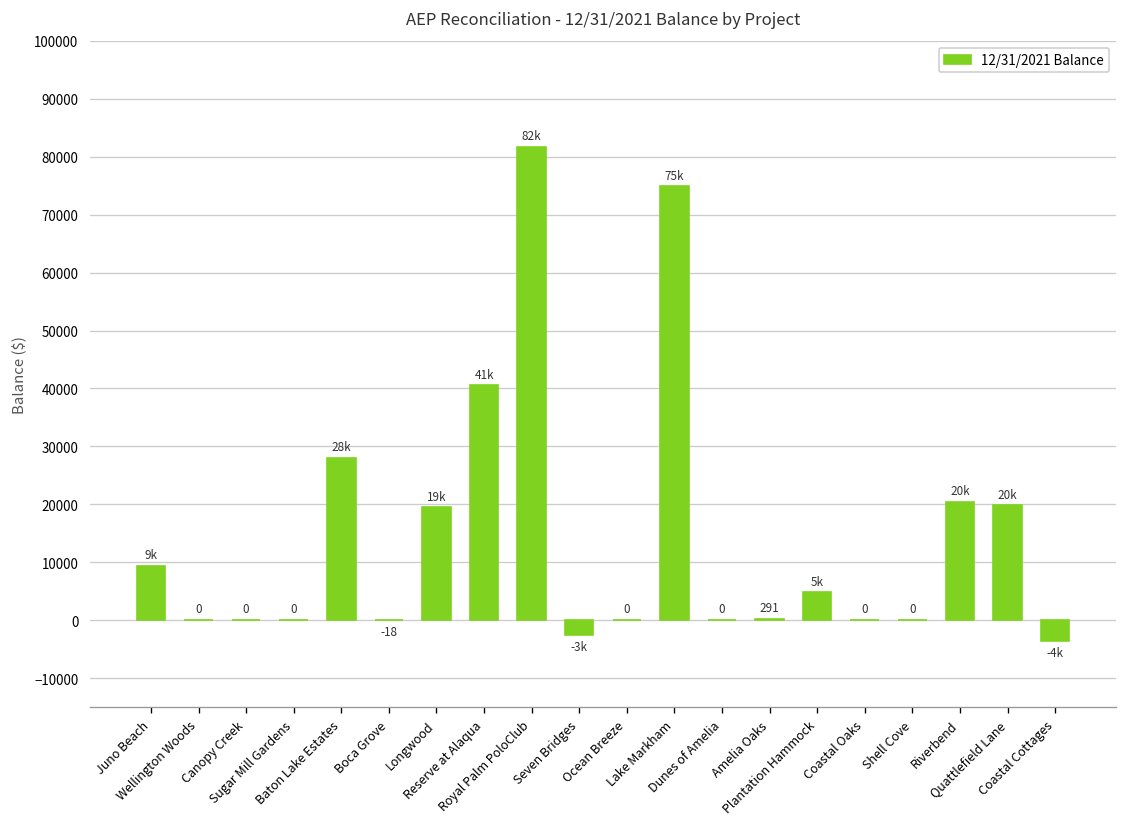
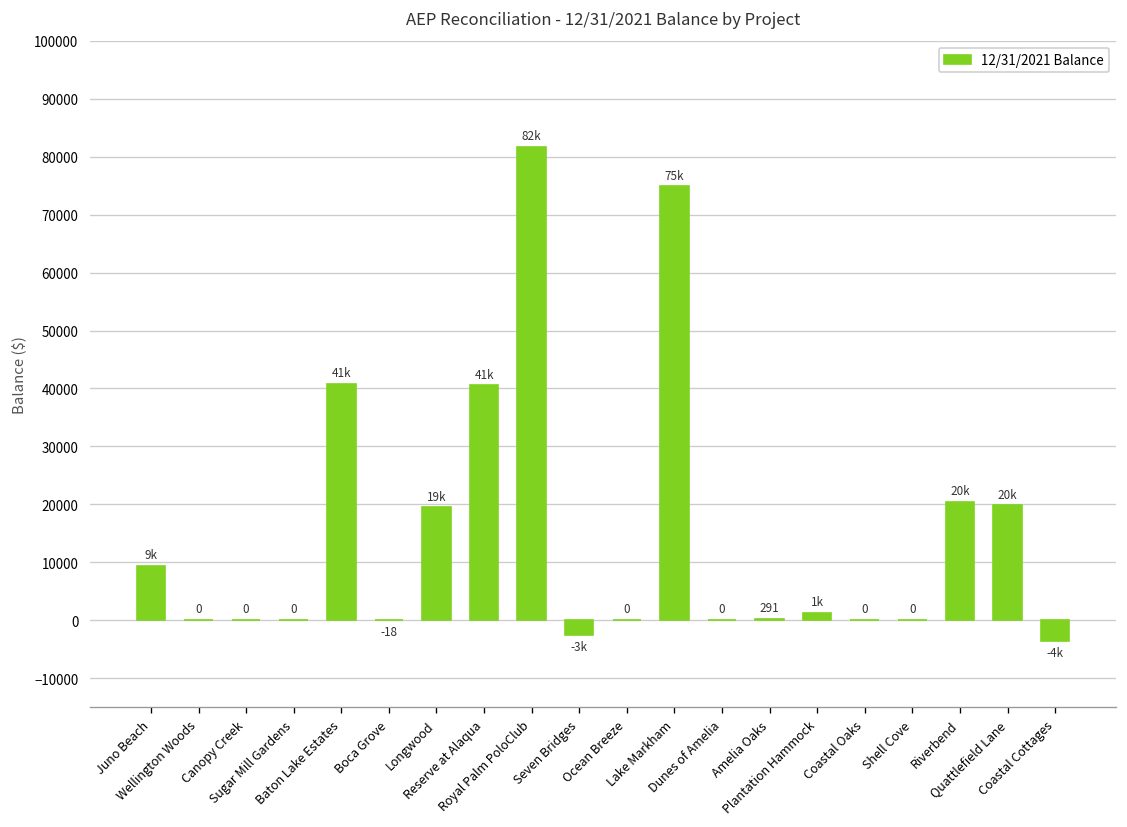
  {
    "Juno Beach": "9k",
    "Wellington Woods": "0",
    "Canopy Creek": "0",
    "Sugar Mill Gardens": "0",
-   "Baton Lake Estates": "28k",
+   "Baton Lake Estates": "41k",
    "Boca Grove": "-18",
    "Longwood": "19k",
    "Reserve at Alaqua": "41k",
    "Royal Palm PoloClub": "82k",
    "Seven Bridges": "-3k",
    "Ocean Breeze": "0",
    "Lake Markham": "75k",
    "Dunes of Amelia": "0",
    "Amelia Oaks": "291",
-   "Plantation Hammock": "5k",
+   "Plantation Hammock": "1k",
    "Coastal Oaks": "0",
    "Shell Cove": "0",
    "Riverbend": "20k",
    "Quattlefield Lane": "20k",
    "Coastal Cottages": "-4k"
  }
